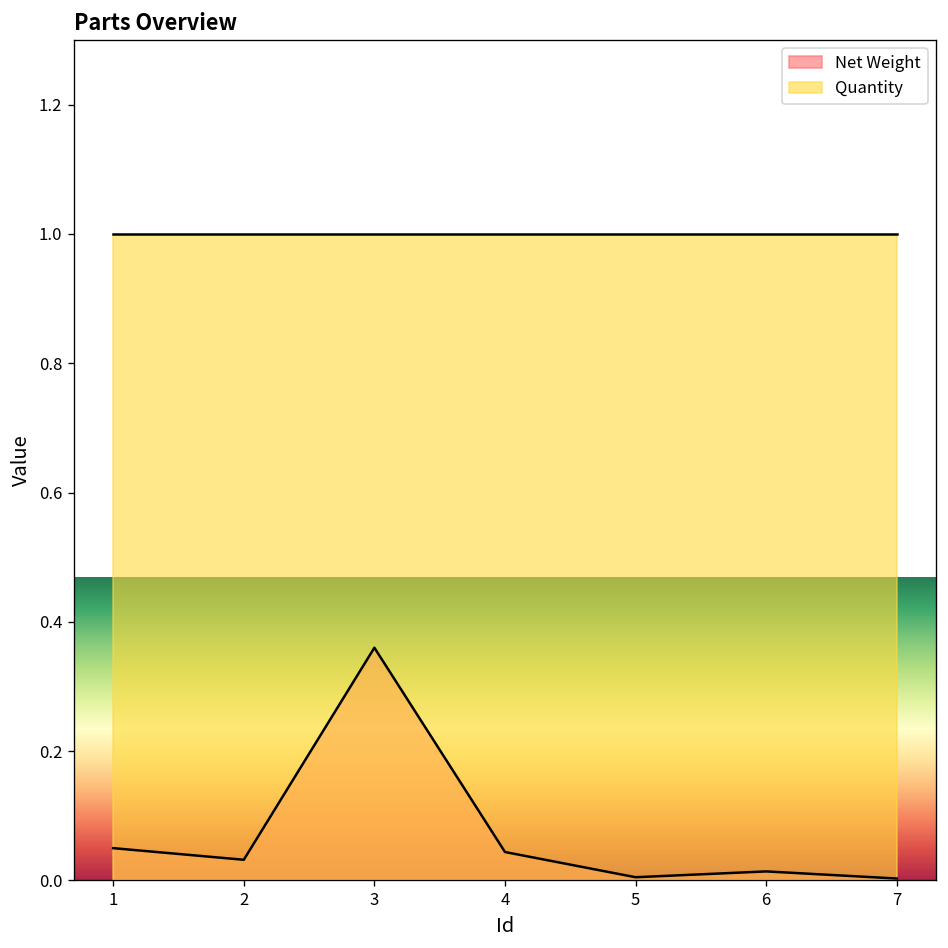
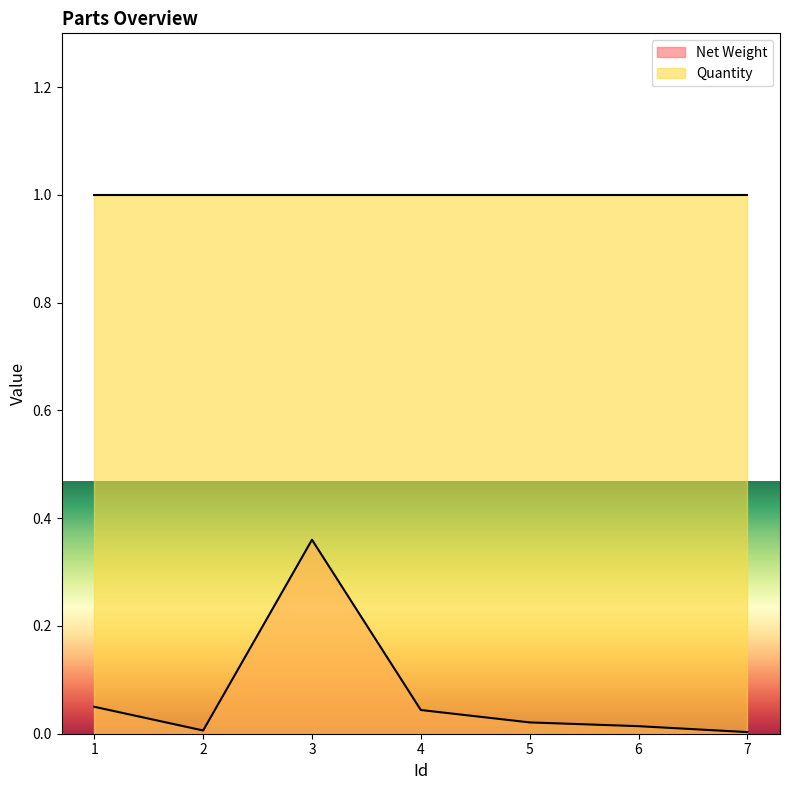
  {
    "Net Weight": {
      "1": 0.05,
-     "2": 0.03,
+     "2": 0.01,
      "3": 0.36,
      "4": 0.04,
-     "5": 0.01,
+     "5": 0.02,
      "6": 0.01,
      "7": 0.00
    },
    "Quantity": {
      "1": 1.00,
      "2": 1.00,
      "3": 1.00,
      "4": 1.00,
      "5": 1.00,
      "6": 1.00,
      "7": 1.00
    }
  }
